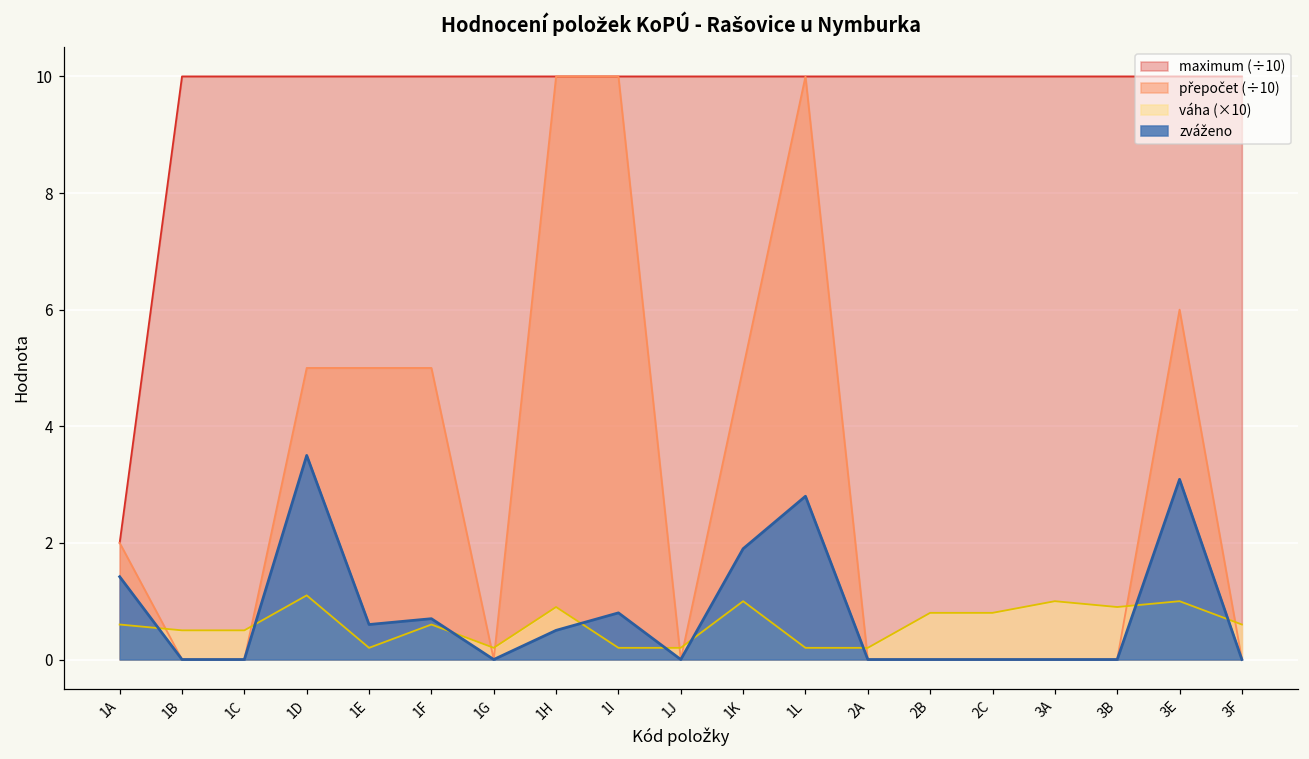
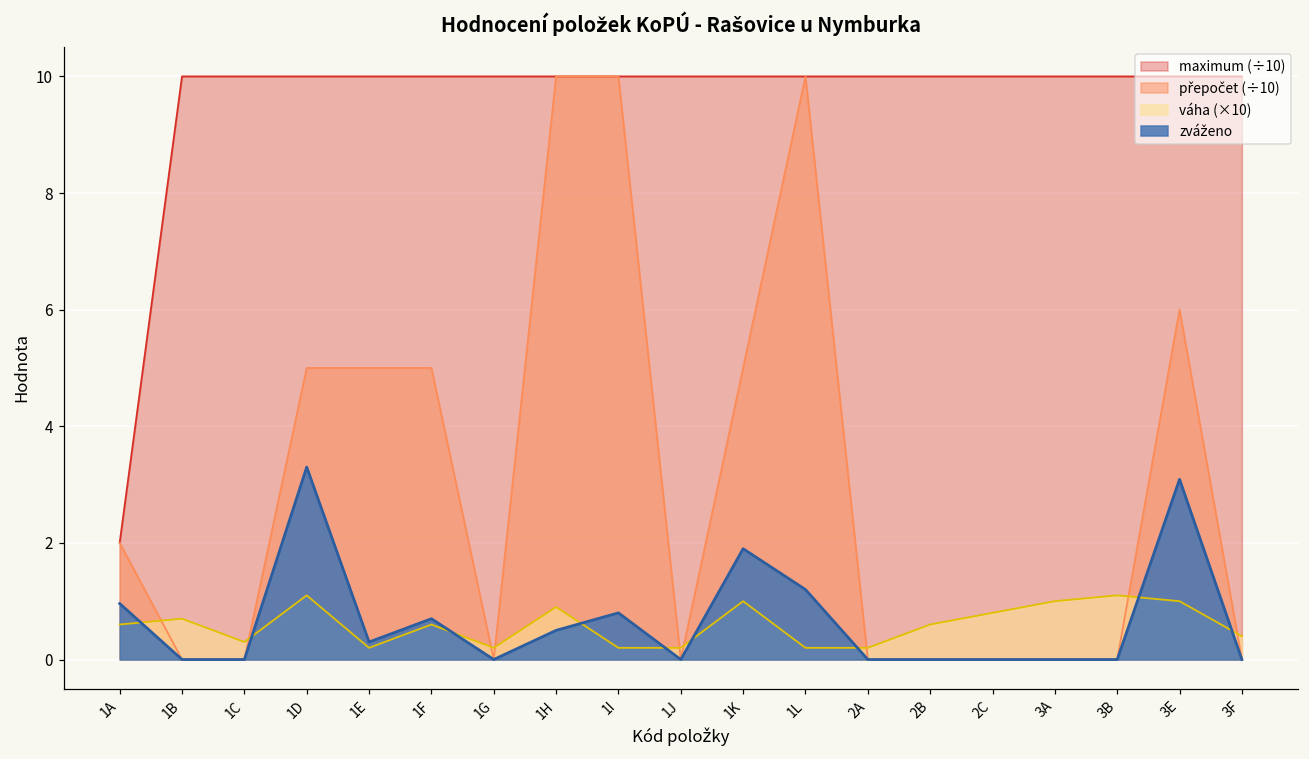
  {
    "váha (×10)": {
      "1A": 0.6,
-     "1B": 0.5,
-     "1C": 0.5,
+     "1B": 0.7,
+     "1C": 0.3,
      "1D": 1.1,
      "1E": 0.2,
      "1F": 0.6,
      "1G": 0.2,
      "1H": 0.9,
      "1I": 0.2,
      "1J": 0.2,
      "1K": 1.0,
      "1L": 0.2,
      "2A": 0.2,
-     "2B": 0.8,
+     "2B": 0.6,
      "2C": 0.8,
      "3A": 1.0,
-     "3B": 0.9,
+     "3B": 1.1,
      "3E": 1.0,
-     "3F": 0.6
+     "3F": 0.4
    },
    "zváženo": {
-     "1A": 1.4,
-     "1D": 3.5,
-     "1E": 0.6,
+     "1A": 1.0,
+     "1D": 3.3,
+     "1E": 0.3,
      "1F": 0.7,
      "1H": 0.5,
      "1I": 0.8,
      "1K": 1.9,
-     "1L": 2.8,
+     "1L": 1.2,
      "3E": 3.1
    }
  }
